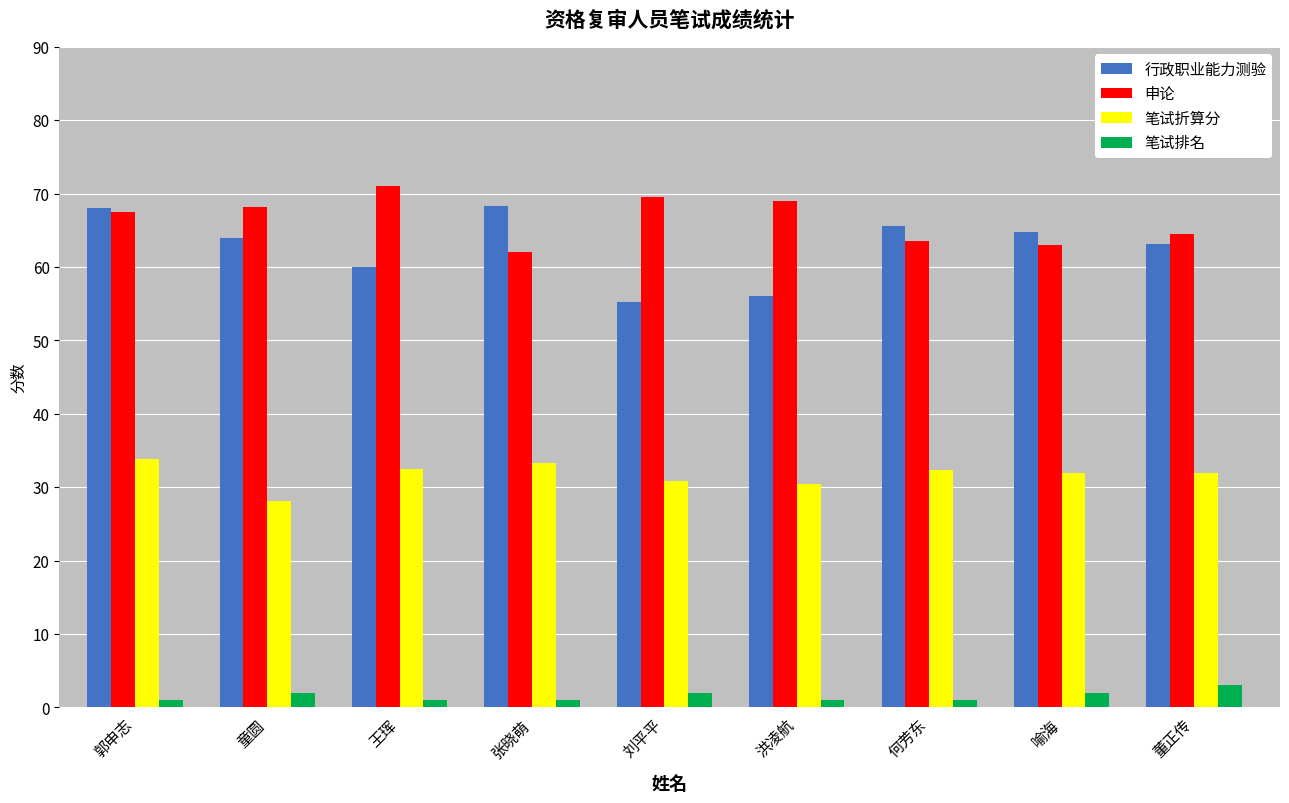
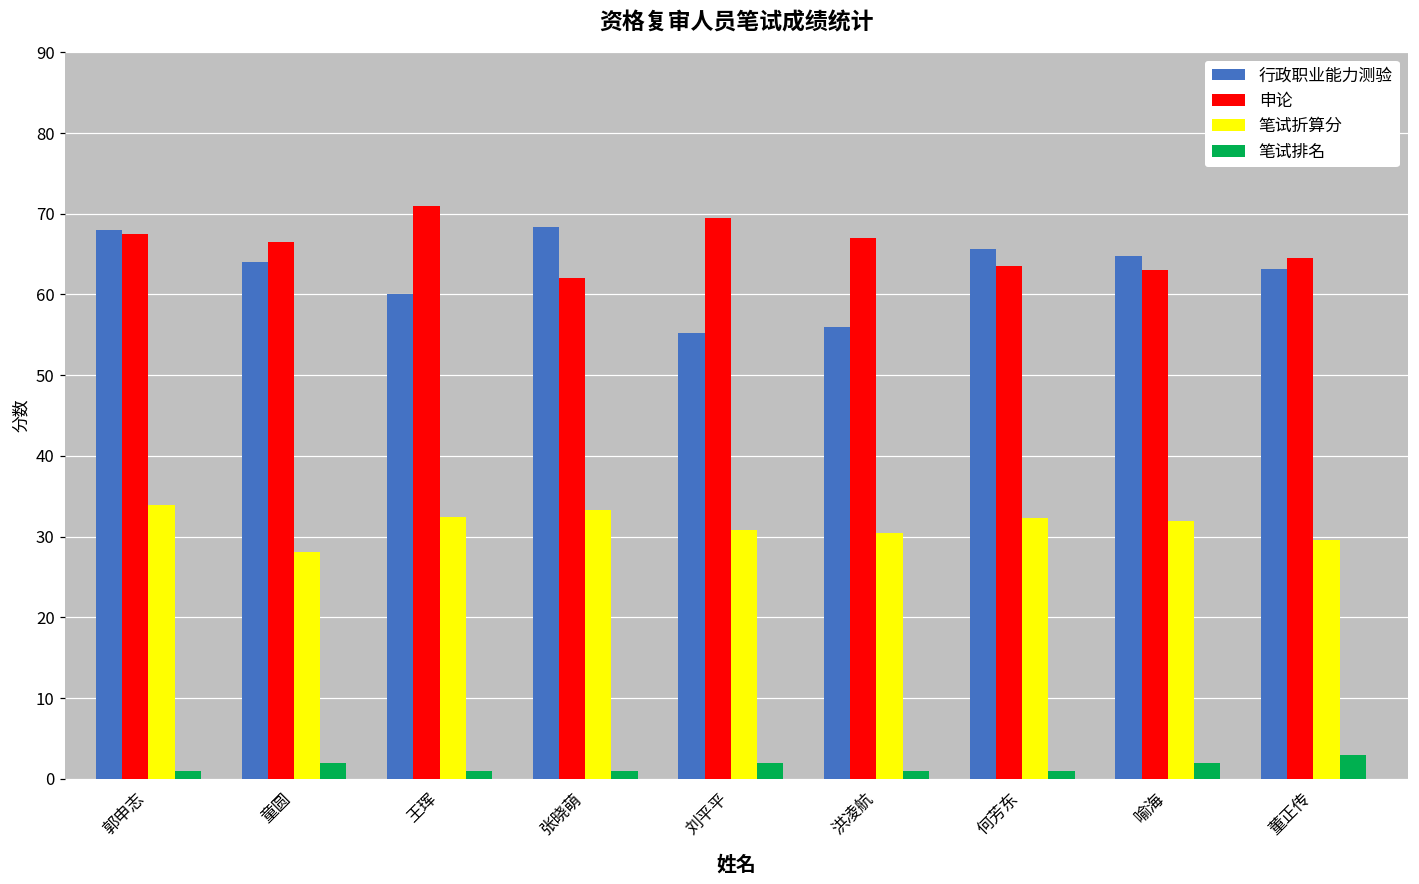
  {
    "行政职业能力测验": {
      "郭申志": 68,
      "童圆": 64,
      "王珲": 60,
      "张晓萌": 68,
      "刘平平": 55,
      "洪凌航": 56,
      "何芳东": 66,
      "喻海": 65,
      "董正传": 63
    },
    "申论": {
      "郭申志": 68,
-     "童圆": 68,
+     "童圆": 67,
      "王珲": 71,
      "张晓萌": 62,
      "刘平平": 70,
-     "洪凌航": 69,
+     "洪凌航": 67,
      "何芳东": 64,
      "喻海": 63,
      "董正传": 65
    },
    "笔试折算分": {
      "郭申志": 34,
      "童圆": 28,
      "王珲": 32,
      "张晓萌": 33,
      "刘平平": 31,
      "洪凌航": 30,
      "何芳东": 32,
      "喻海": 32,
-     "董正传": 32
+     "董正传": 30
    },
    "笔试排名": {
      "郭申志": 1,
      "童圆": 2,
      "王珲": 1,
      "张晓萌": 1,
      "刘平平": 2,
      "洪凌航": 1,
      "何芳东": 1,
      "喻海": 2,
      "董正传": 3
    }
  }
